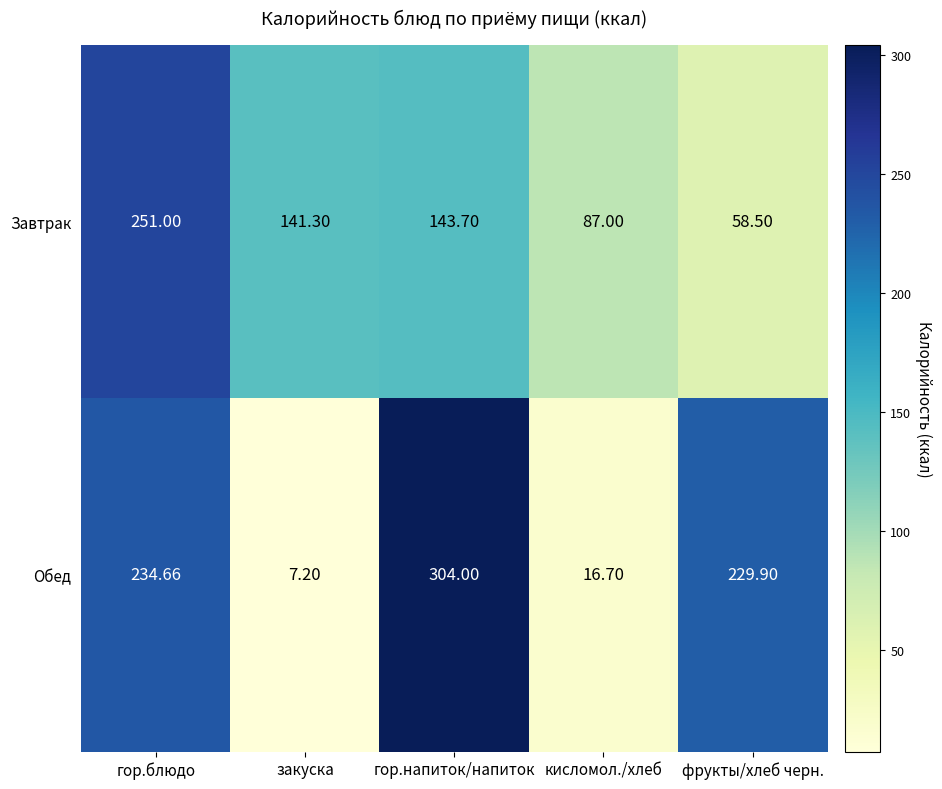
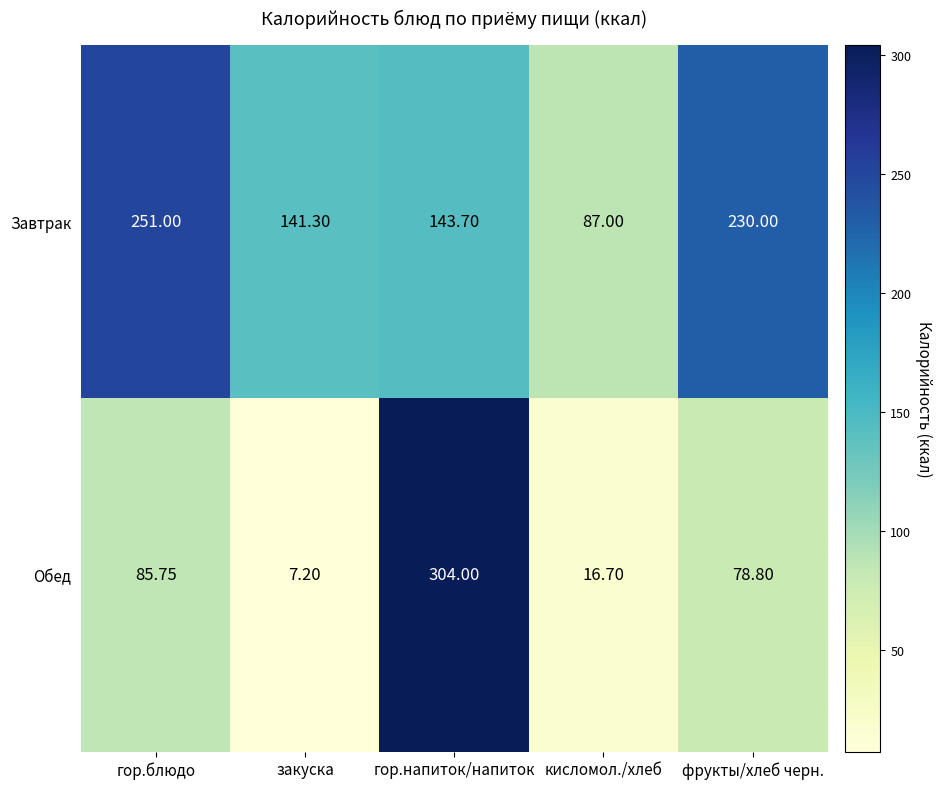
  {
    "Завтрак": {
      "гор.блюдо": 251.00,
      "закуска": 141.30,
      "гор.напиток/напиток": 143.70,
      "кисломол./хлеб": 87.00,
-     "фрукты/хлеб черн.": 58.50
+     "фрукты/хлеб черн.": 230.00
    },
    "Обед": {
-     "гор.блюдо": 234.66,
+     "гор.блюдо": 85.75,
      "закуска": 7.20,
      "гор.напиток/напиток": 304.00,
      "кисломол./хлеб": 16.70,
-     "фрукты/хлеб черн.": 229.90
+     "фрукты/хлеб черн.": 78.80
    }
  }
